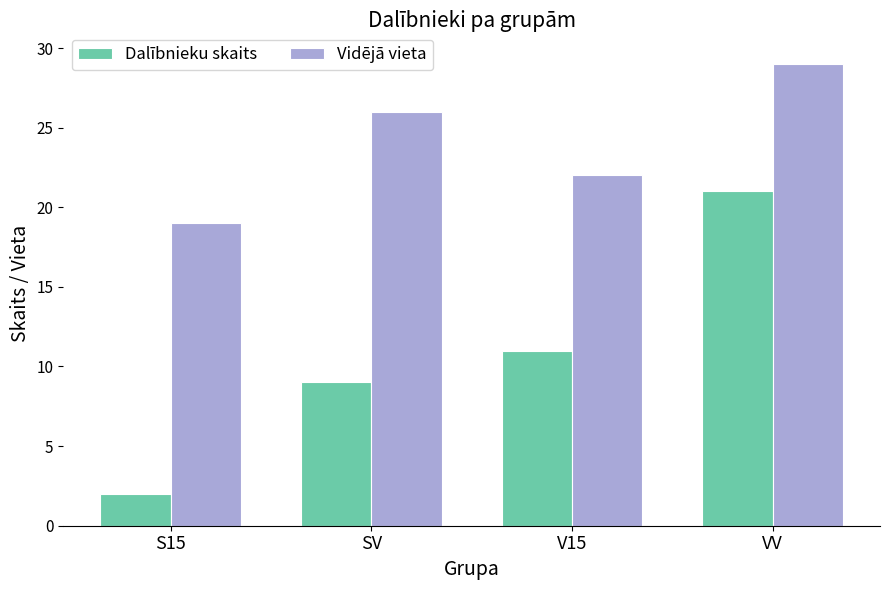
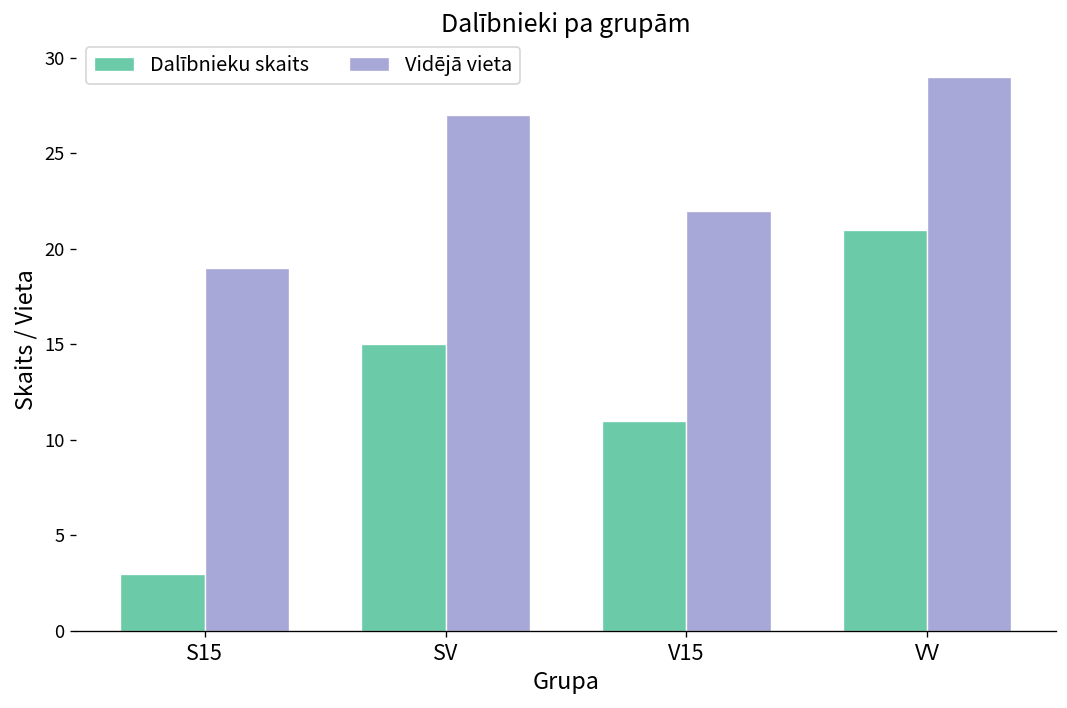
  {
    "Dalībnieku skaits": {
-     "S15": 2,
-     "SV": 9,
+     "S15": 3,
+     "SV": 15,
      "V15": 11,
      "VV": 21
    },
    "Vidējā vieta": {
      "S15": 19,
-     "SV": 26,
+     "SV": 27,
      "V15": 22,
      "VV": 29
    }
  }
